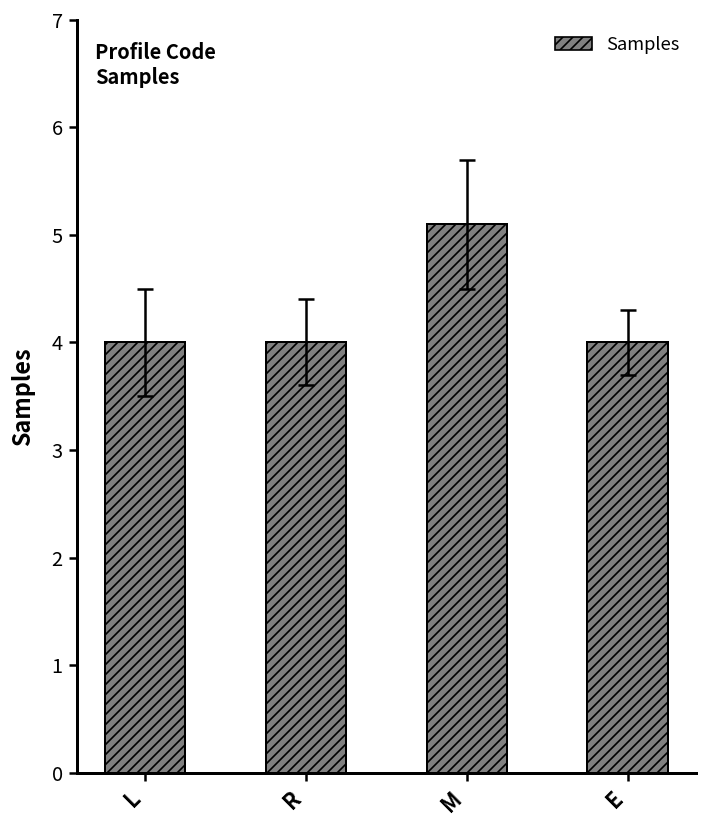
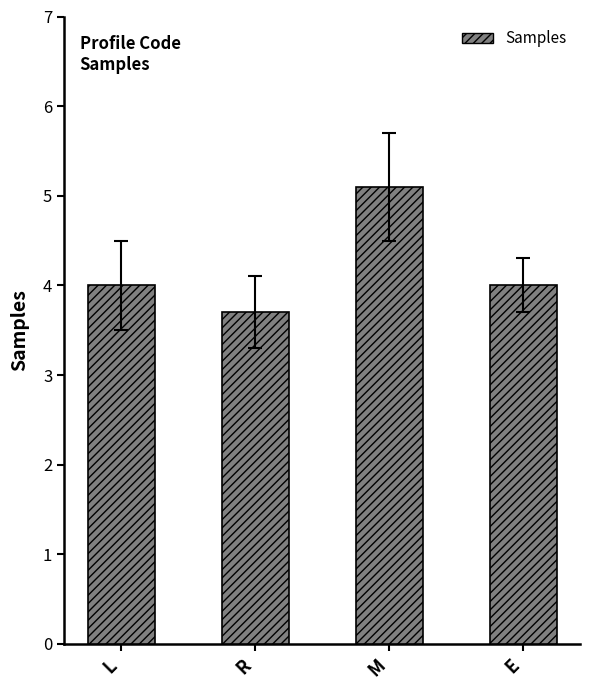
  {
    "Samples": {
      "L": 4.0,
-     "R": 4.0,
+     "R": 3.7,
      "M": 5.1,
      "E": 4.0
    }
  }
